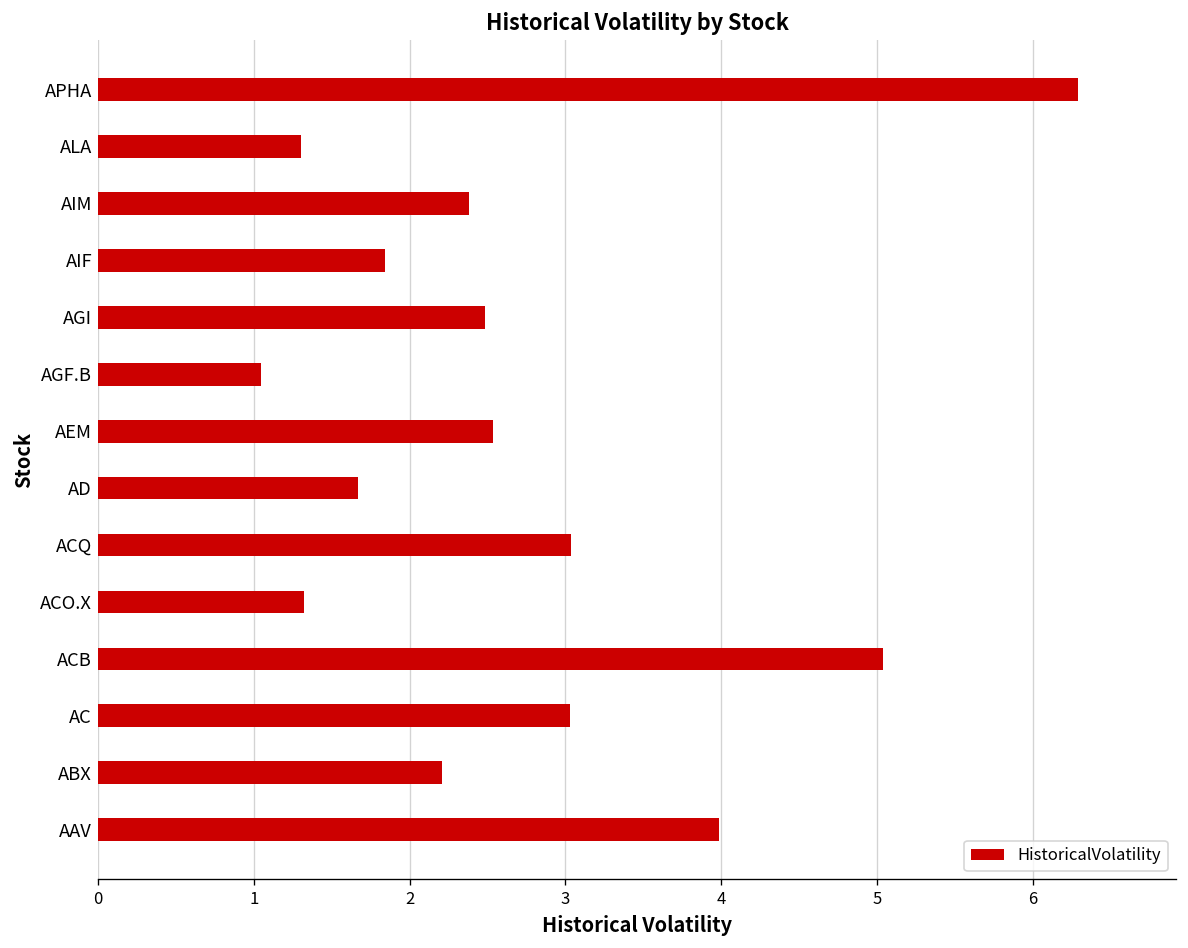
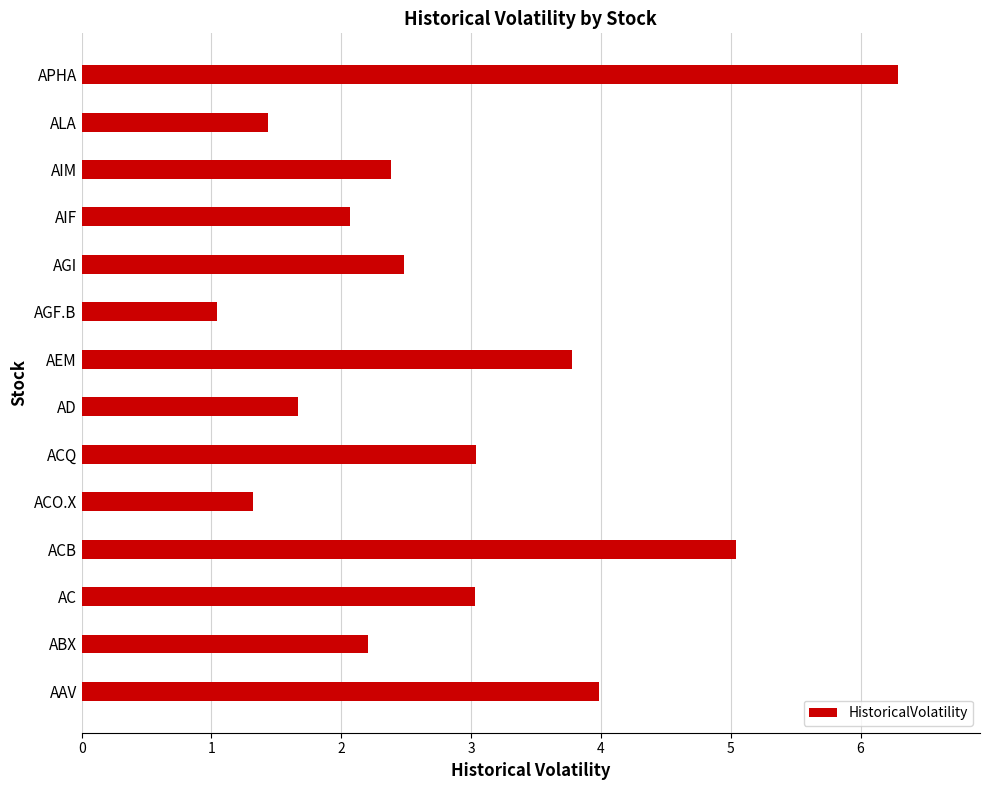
  {
    "APHA": 6.29,
-   "ALA": 1.30,
+   "ALA": 1.43,
    "AIM": 2.38,
-   "AIF": 1.84,
+   "AIF": 2.07,
    "AGI": 2.48,
    "AGF.B": 1.05,
-   "AEM": 2.53,
+   "AEM": 3.77,
    "AD": 1.67,
    "ACQ": 3.04,
    "ACO.X": 1.32,
    "ACB": 5.04,
    "AC": 3.03,
    "ABX": 2.21,
    "AAV": 3.98
  }
